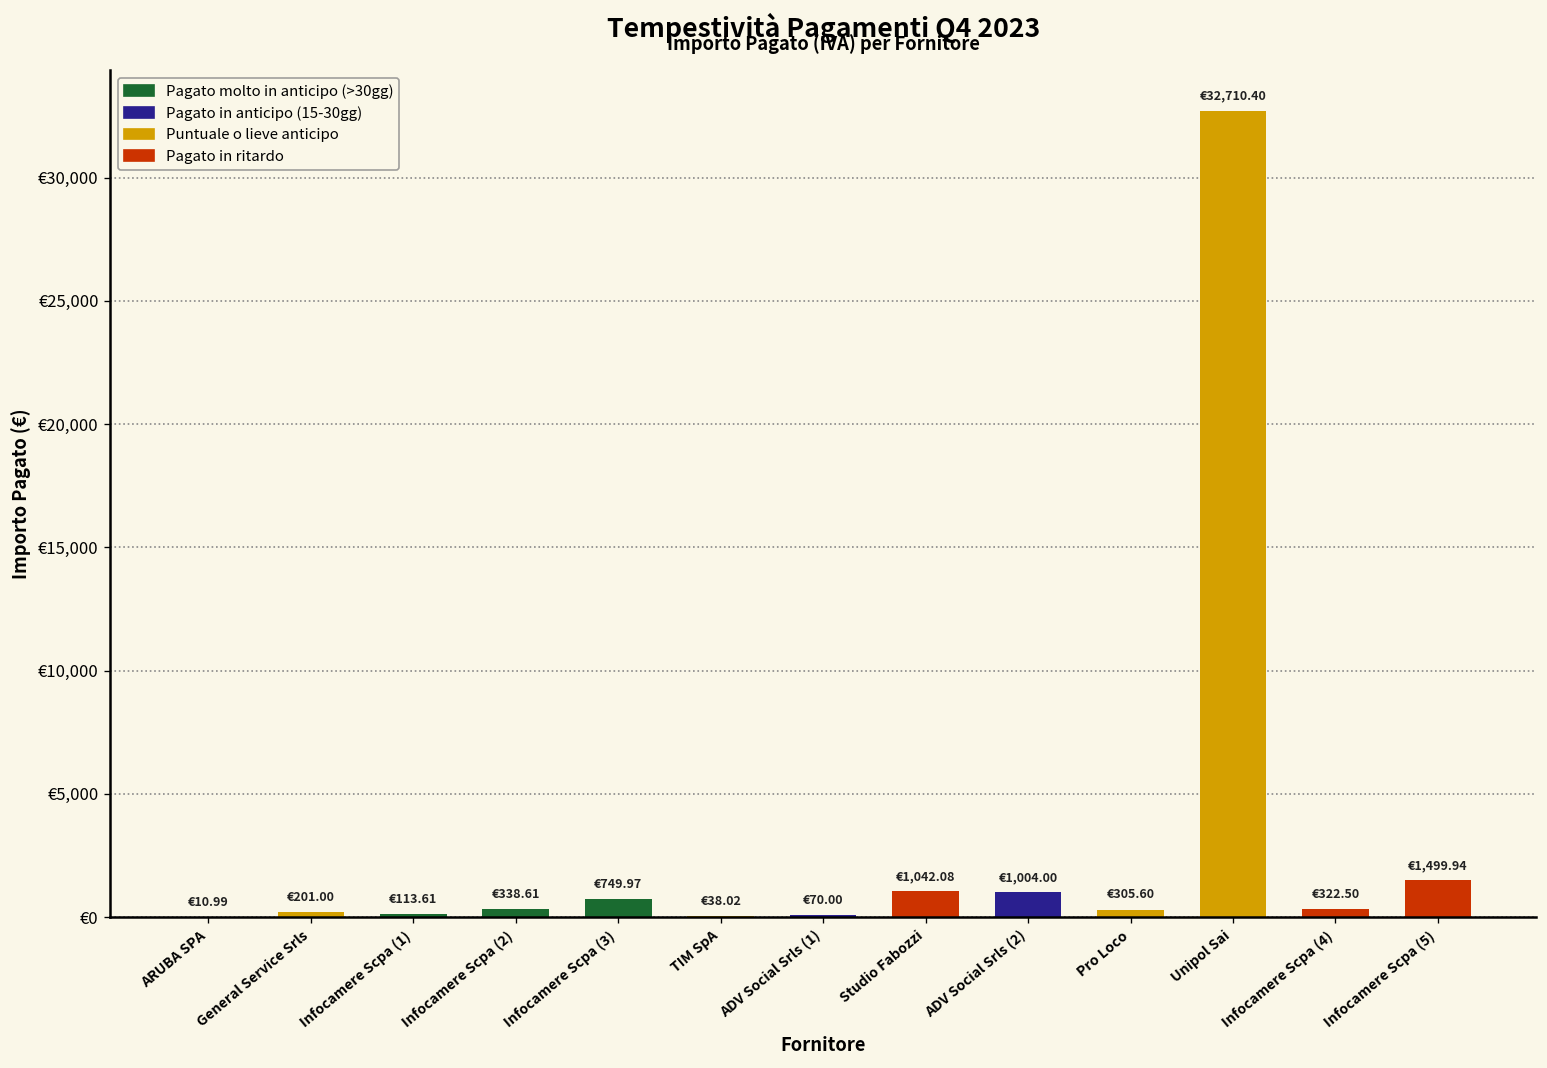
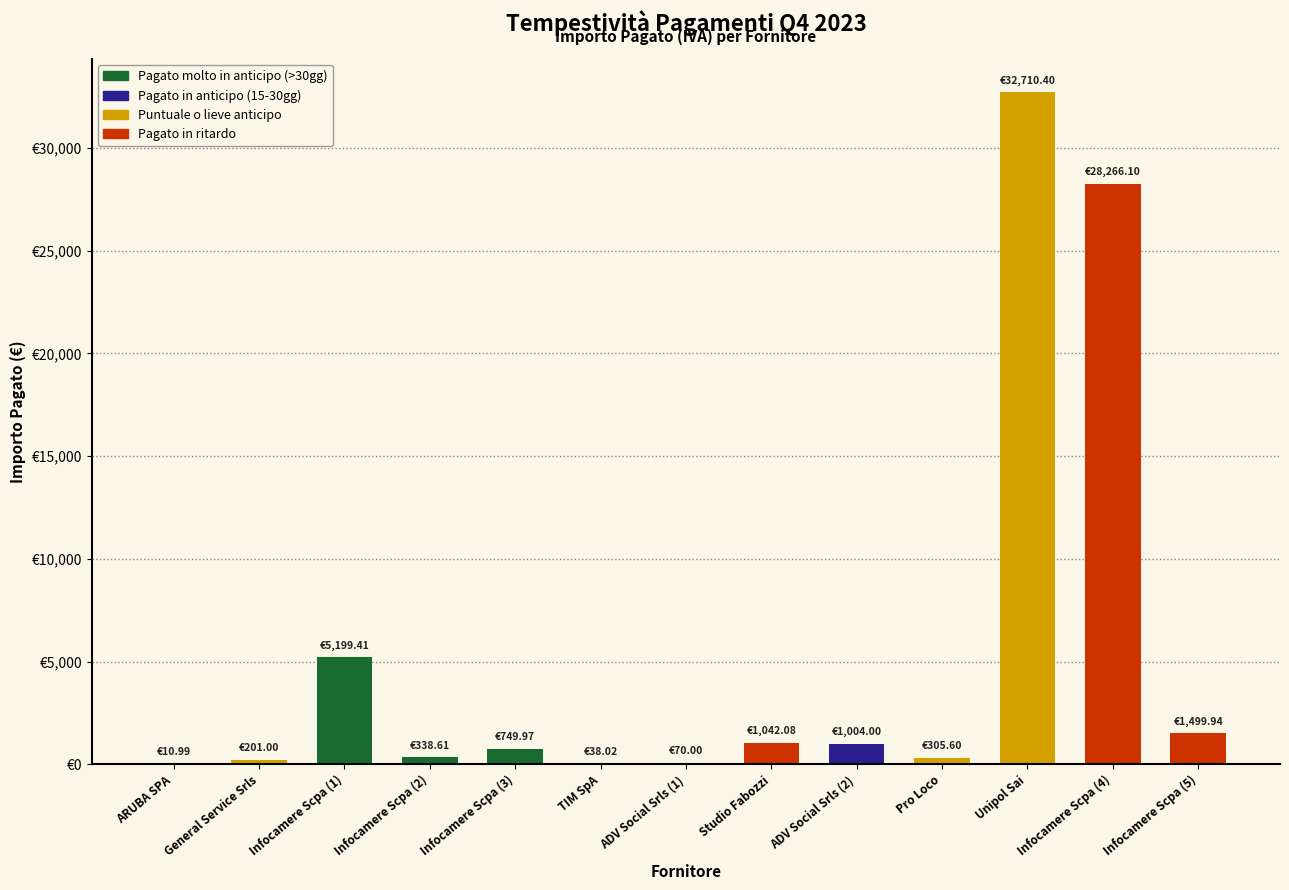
  {
    "ARUBA SPA": "€10.99",
    "General Service Srls": "€201.00",
-   "Infocamere Scpa (1)": "€113.61",
+   "Infocamere Scpa (1)": "€5,199.41",
    "Infocamere Scpa (2)": "€338.61",
    "Infocamere Scpa (3)": "€749.97",
    "TIM SpA": "€38.02",
    "ADV Social Srls (1)": "€70.00",
    "Studio Fabozzi": "€1,042.08",
    "ADV Social Srls (2)": "€1,004.00",
    "Pro Loco": "€305.60",
    "Unipol Sai": "€32,710.40",
-   "Infocamere Scpa (4)": "€322.50",
+   "Infocamere Scpa (4)": "€28,266.10",
    "Infocamere Scpa (5)": "€1,499.94"
  }
